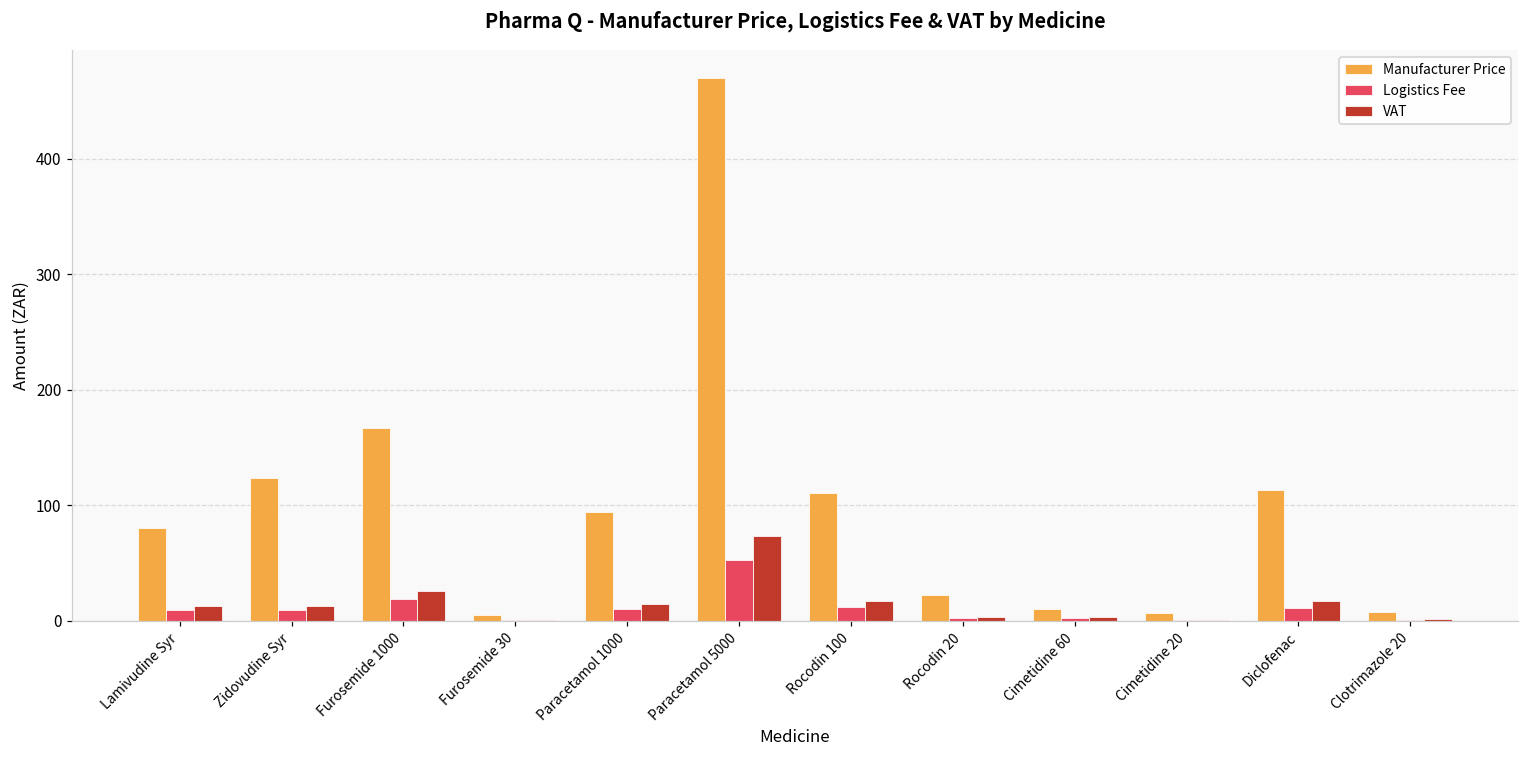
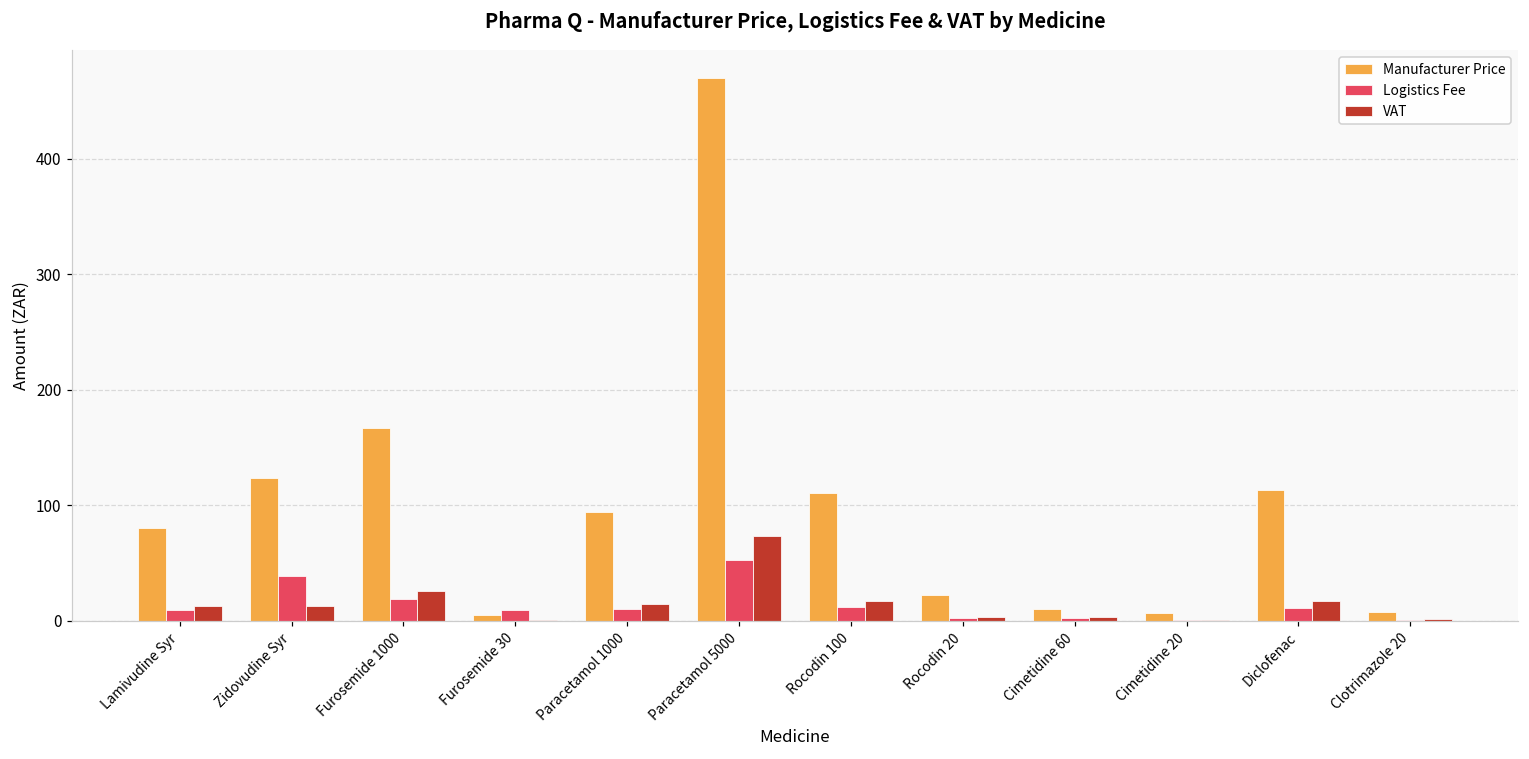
  {
    "Manufacturer Price": {
      "Lamivudine Syr": 80,
      "Zidovudine Syr": 123,
      "Furosemide 1000": 167,
      "Furosemide 30": 5,
      "Paracetamol 1000": 94,
      "Paracetamol 5000": 470,
      "Rocodin 100": 111,
      "Rocodin 20": 22,
      "Cimetidine 60": 10,
      "Cimetidine 20": 6,
      "Diclofenac": 113,
      "Clotrimazole 20": 7
    },
    "Logistics Fee": {
      "Lamivudine Syr": 9,
-     "Zidovudine Syr": 9,
+     "Zidovudine Syr": 39,
      "Furosemide 1000": 19,
-     "Furosemide 30": 1,
+     "Furosemide 30": 9,
      "Paracetamol 1000": 10,
      "Paracetamol 5000": 52,
      "Rocodin 100": 12,
      "Rocodin 20": 2,
      "Cimetidine 60": 3,
      "Diclofenac": 11
    },
    "VAT": {
      "Lamivudine Syr": 12,
      "Zidovudine Syr": 13,
      "Furosemide 1000": 26,
      "Paracetamol 1000": 15,
      "Paracetamol 5000": 73,
      "Rocodin 100": 17,
      "Rocodin 20": 3,
      "Cimetidine 60": 3,
      "Diclofenac": 17
    }
  }
